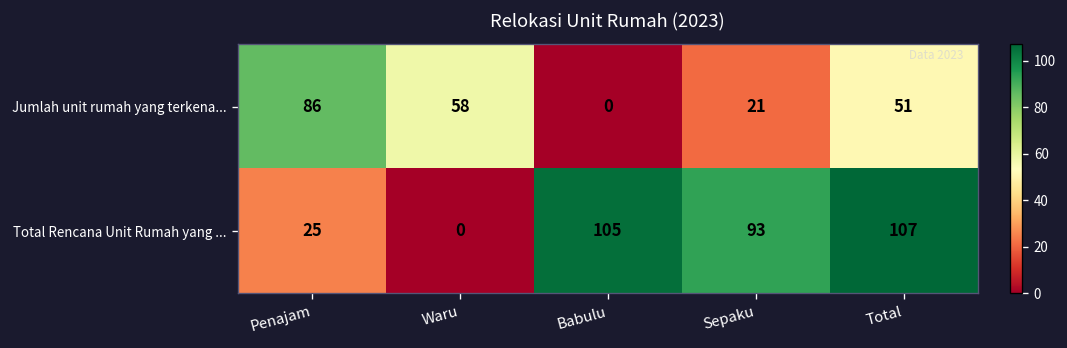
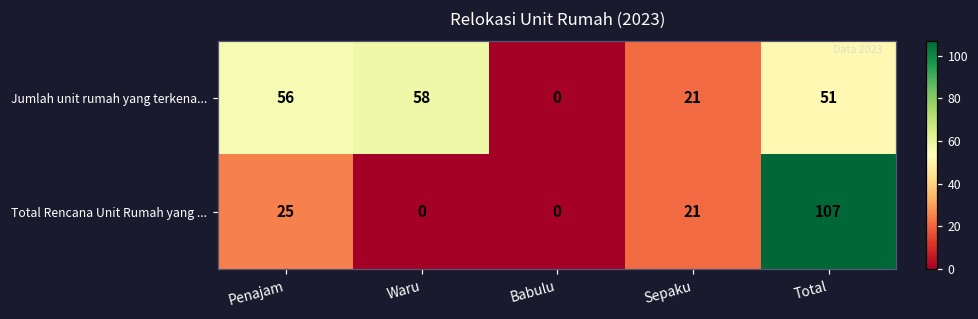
  {
    "Jumlah unit rumah yang terkena...": {
-     "Penajam": 86,
+     "Penajam": 56,
      "Waru": 58,
      "Babulu": 0,
      "Sepaku": 21,
      "Total": 51
    },
    "Total Rencana Unit Rumah yang ...": {
      "Penajam": 25,
      "Waru": 0,
-     "Babulu": 105,
-     "Sepaku": 93,
+     "Babulu": 0,
+     "Sepaku": 21,
      "Total": 107
    }
  }
